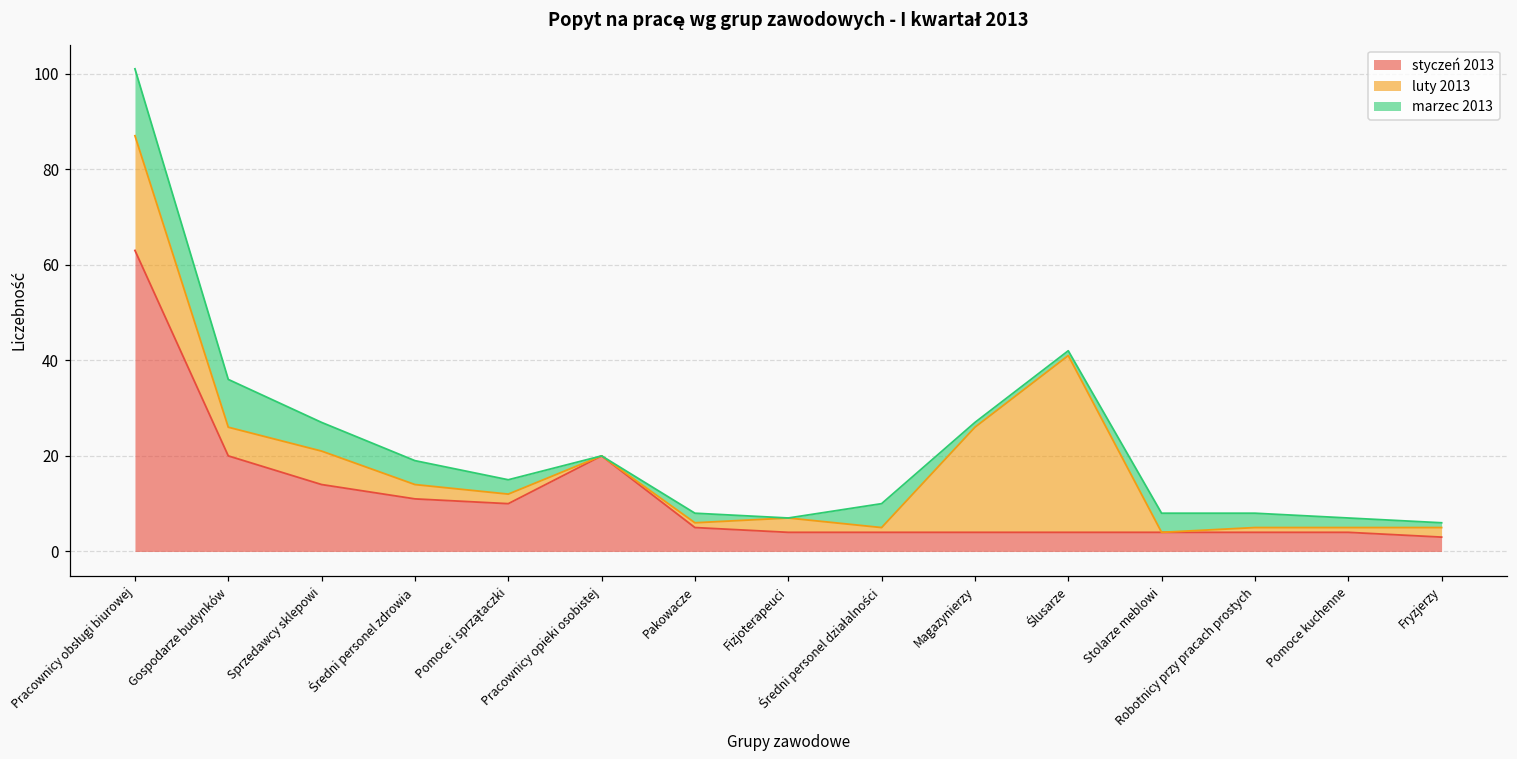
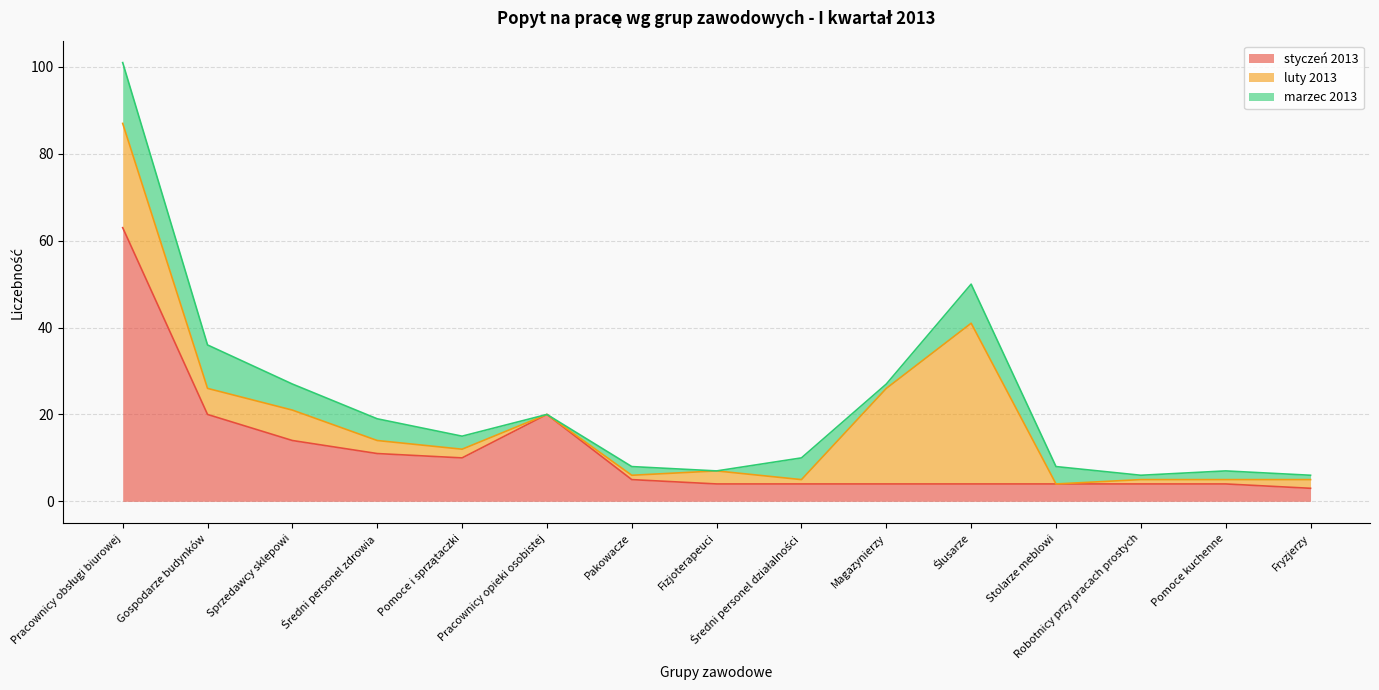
  {
    "styczeń 2013": {
      "Pracownicy obsługi biurowej": 63,
      "Gospodarze budynków": 20,
      "Sprzedawcy sklepowi": 14,
      "Średni personel zdrowia": 11,
      "Pomoce i sprzątaczki": 10,
      "Pakowacze": 5,
      "Fizjoterapeuci": 4,
      "Średni personel działalności": 4,
      "Magazynierzy": 4,
      "Ślusarze": 4,
      "Robotnicy przy pracach prostych": 4,
      "Pomoce kuchenne": 4,
      "Fryzjerzy": 3
    },
    "luty 2013": {
      "Pracownicy obsługi biurowej": 24,
      "Gospodarze budynków": 6,
      "Sprzedawcy sklepowi": 7,
      "Średni personel zdrowia": 3,
      "Pomoce i sprzątaczki": 2,
      "Pakowacze": 1,
      "Średni personel działalności": 1,
      "Magazynierzy": 22,
      "Ślusarze": 37,
      "Robotnicy przy pracach prostych": 1,
      "Pomoce kuchenne": 1,
      "Fryzjerzy": 2
    },
    "marzec 2013": {
      "Pracownicy obsługi biurowej": 14,
      "Gospodarze budynków": 10,
      "Sprzedawcy sklepowi": 6,
      "Średni personel zdrowia": 5,
      "Pomoce i sprzątaczki": 3,
      "Pakowacze": 2,
      "Średni personel działalności": 5,
      "Magazynierzy": 1,
-     "Ślusarze": 1,
+     "Ślusarze": 9,
      "Stolarze meblowi": 4,
-     "Robotnicy przy pracach prostych": 3,
+     "Robotnicy przy pracach prostych": 1,
      "Pomoce kuchenne": 2,
      "Fryzjerzy": 1
    }
  }
